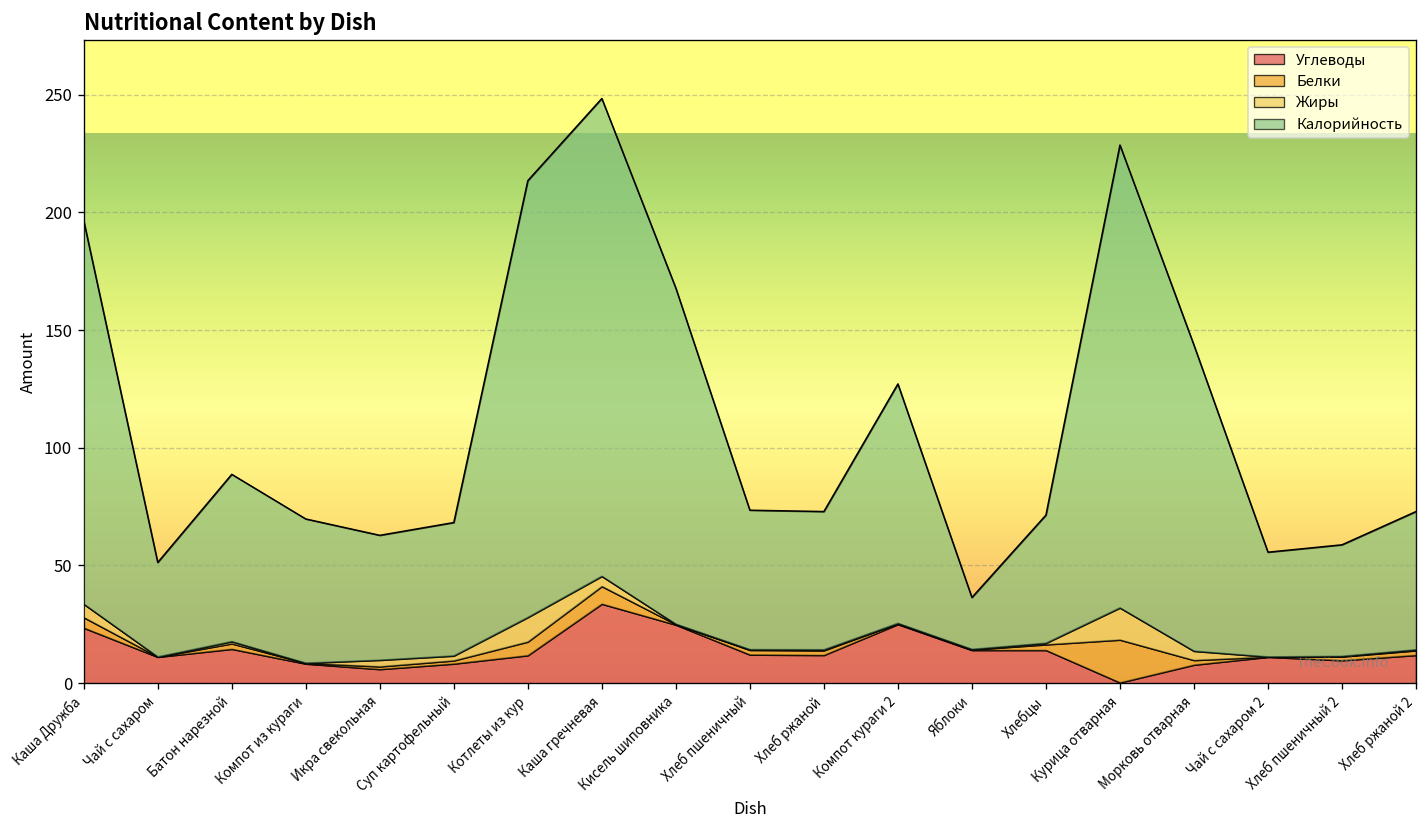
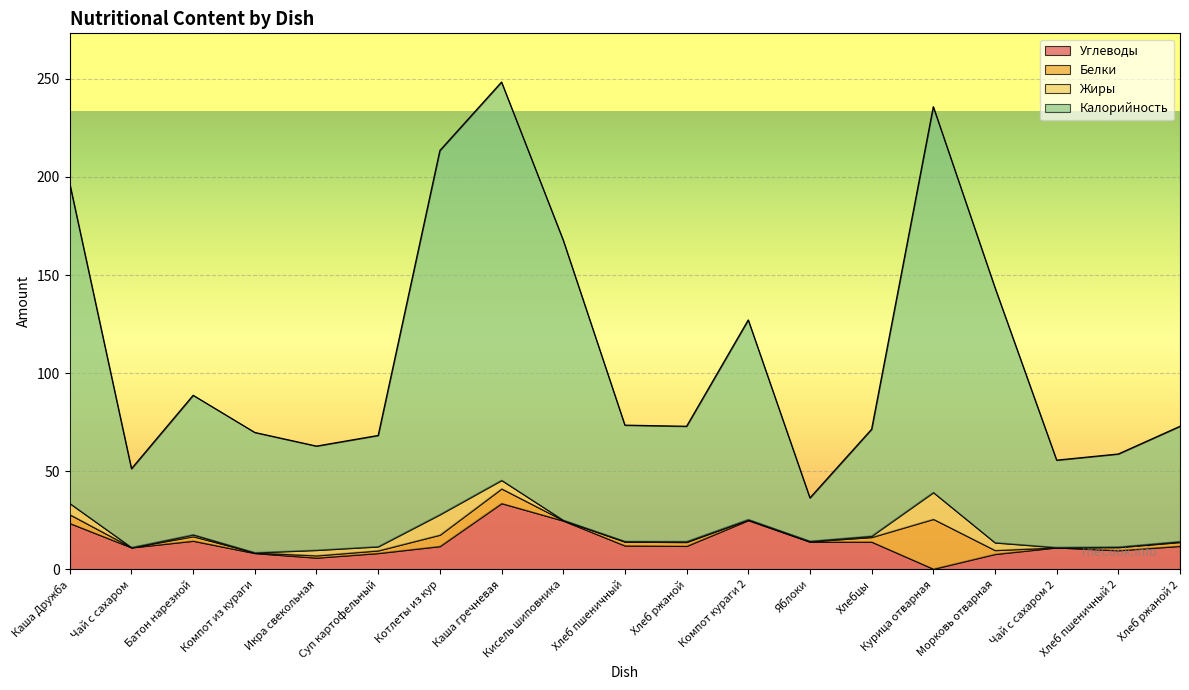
  {
    "Углеводы": {
      "Каша Дружба": 23,
      "Батон нарезной": 14,
      "Суп картофельный": 8,
      "Котлеты из кур": 12,
      "Каша гречневая": 34,
      "Хлеб пшеничный": 12,
      "Хлеб ржаной": 12,
      "Хлебцы": 14,
      "Курица отварная": 0,
      "Морковь отварная": 8,
      "Хлеб пшеничный 2": 10,
      "Хлеб ржаной 2": 12
    },
    "Белки": {
      "Каша Дружба": 4,
      "Суп картофельный": 1,
      "Котлеты из кур": 6,
      "Каша гречневая": 7,
-     "Курица отварная": 18,
+     "Курица отварная": 25,
      "Морковь отварная": 2
    },
    "Жиры": {
      "Каша Дружба": 6,
      "Икра свекольная": 3,
      "Суп картофельный": 2,
      "Котлеты из кур": 10,
      "Каша гречневая": 4,
      "Курица отварная": 14,
      "Морковь отварная": 4
    },
    "Калорийность": {
      "Каша Дружба": 163,
      "Чай с сахаром": 40,
      "Батон нарезной": 71,
      "Компот из кураги": 61,
      "Икра свекольная": 53,
      "Суп картофельный": 57,
      "Котлеты из кур": 186,
      "Каша гречневая": 203,
      "Кисель шиповника": 143,
      "Хлеб пшеничный": 59,
      "Хлеб ржаной": 59,
      "Компот кураги 2": 102,
      "Яблоки": 22,
      "Хлебцы": 54,
      "Курица отварная": 197,
      "Морковь отварная": 130,
      "Чай с сахаром 2": 44,
      "Хлеб пшеничный 2": 47,
      "Хлеб ржаной 2": 59
    }
  }
